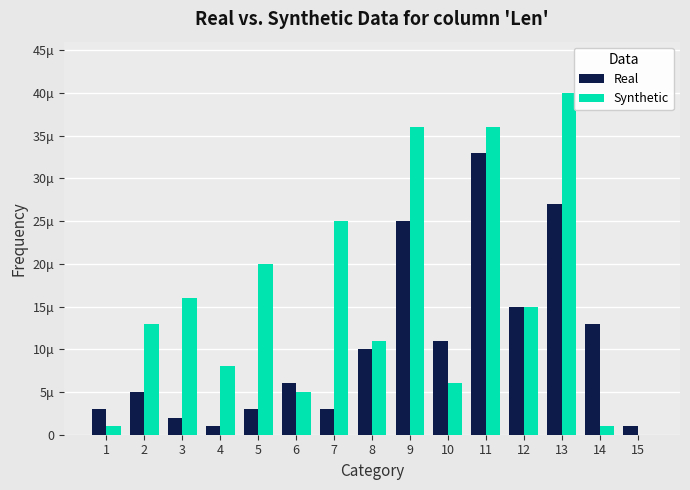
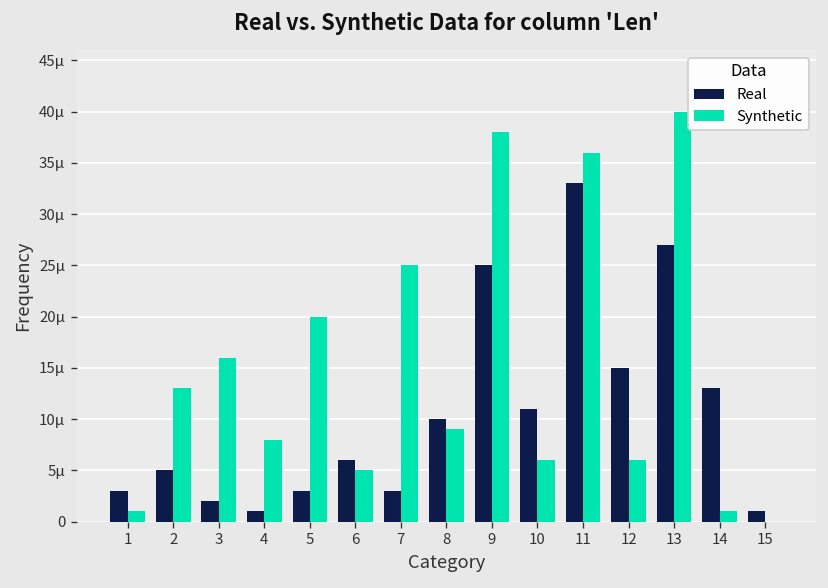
  {
    "Real": {
      "1": "3μ",
      "2": "5μ",
      "3": "2μ",
      "4": "1μ",
      "5": "3μ",
      "6": "6μ",
      "7": "3μ",
      "8": "10μ",
      "9": "25μ",
      "10": "11μ",
      "11": "33μ",
      "12": "15μ",
      "13": "27μ",
      "14": "13μ",
      "15": "1μ"
    },
    "Synthetic": {
      "1": "1μ",
      "2": "13μ",
      "3": "16μ",
      "4": "8μ",
      "5": "20μ",
      "6": "5μ",
      "7": "25μ",
-     "8": "11μ",
-     "9": "36μ",
+     "8": "9μ",
+     "9": "38μ",
      "10": "6μ",
      "11": "36μ",
-     "12": "15μ",
+     "12": "6μ",
      "13": "40μ",
      "14": "1μ",
      "15": "0μ"
    }
  }
